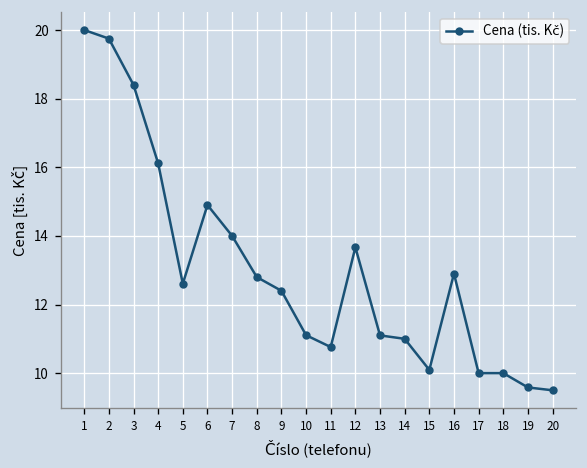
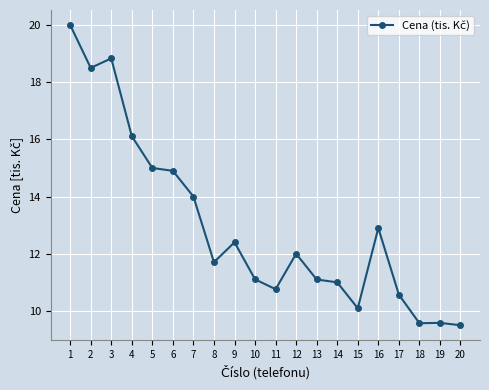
  {
    "1": 20.0,
-   "2": 19.8,
-   "3": 18.4,
+   "2": 18.5,
+   "3": 18.8,
    "4": 16.1,
-   "5": 12.6,
+   "5": 15.0,
    "6": 14.9,
    "7": 14.0,
-   "8": 12.8,
+   "8": 11.7,
    "9": 12.4,
    "10": 11.1,
    "11": 10.8,
-   "12": 13.7,
+   "12": 12.0,
    "13": 11.1,
    "14": 11.0,
    "15": 10.1,
    "16": 12.9,
-   "17": 10.0,
-   "18": 10.0,
+   "17": 10.6,
+   "18": 9.6,
    "19": 9.6,
    "20": 9.5
  }
